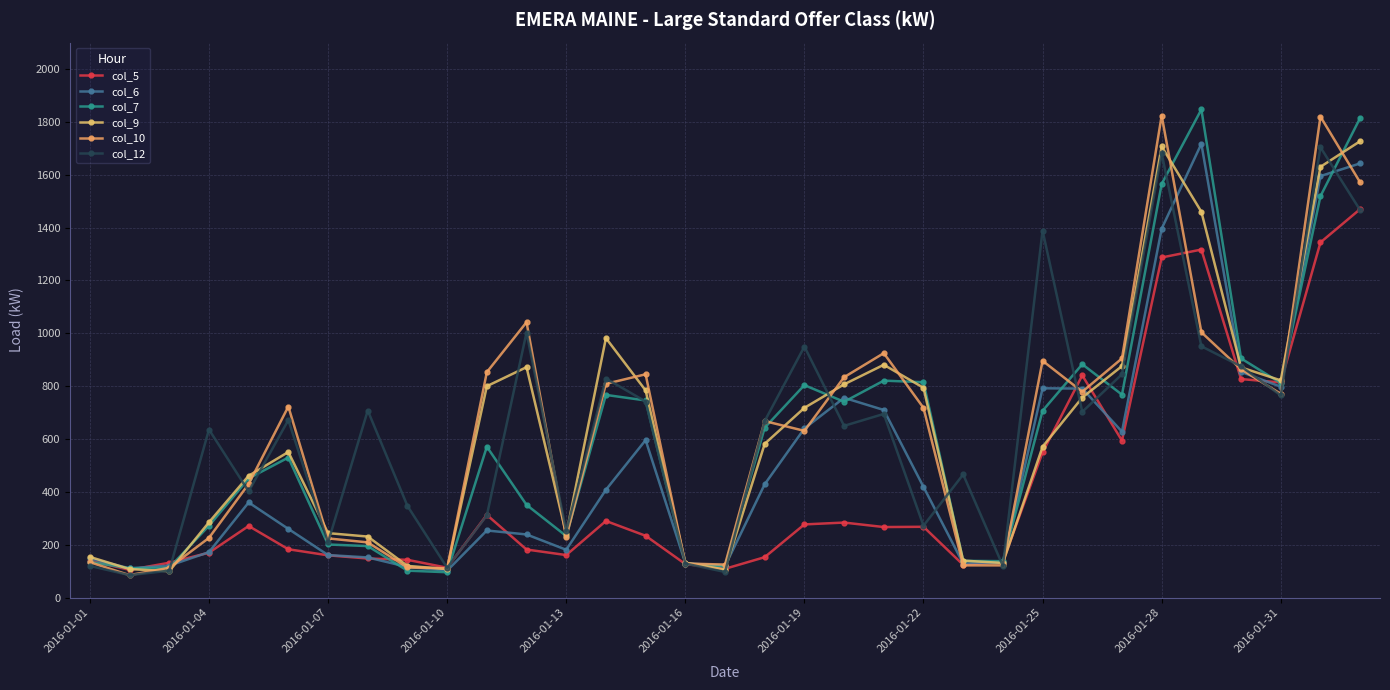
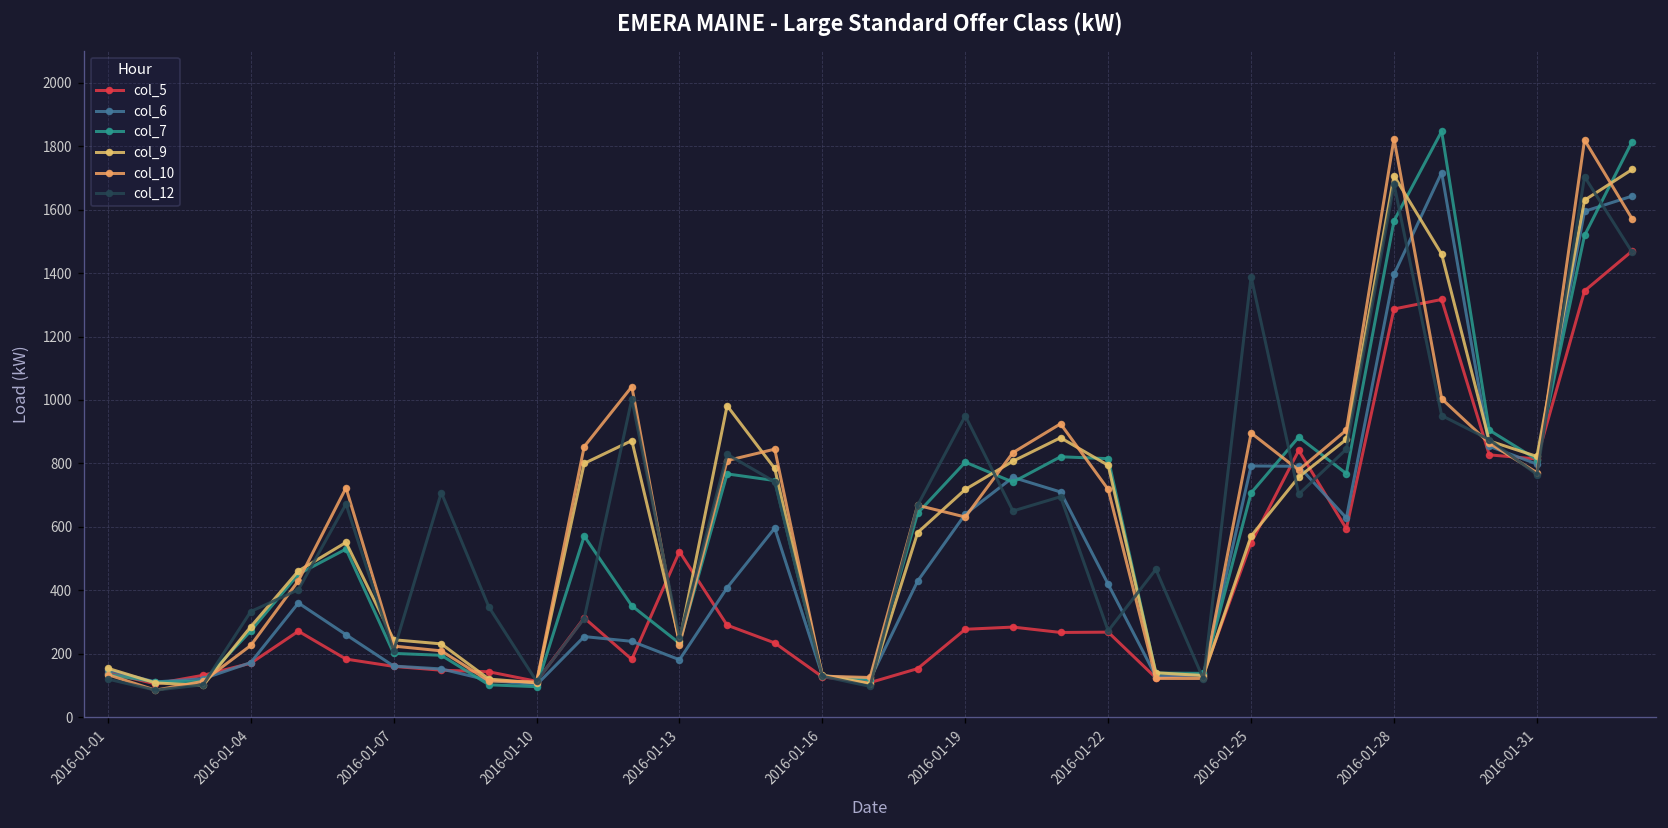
  {
    "col_5": {
-     "2016-01-13": 160,
+     "2016-01-13": 520,
      "2016-01-19": 280,
      "2016-01-25": 550,
      "2016-01-28": 1290
    },
    "col_12": {
      "2016-01-01": 120,
-     "2016-01-04": 640,
+     "2016-01-04": 330,
      "2016-01-13": 250,
      "2016-01-19": 950,
      "2016-01-25": 1390,
      "2016-01-28": 1680
    }
  }
